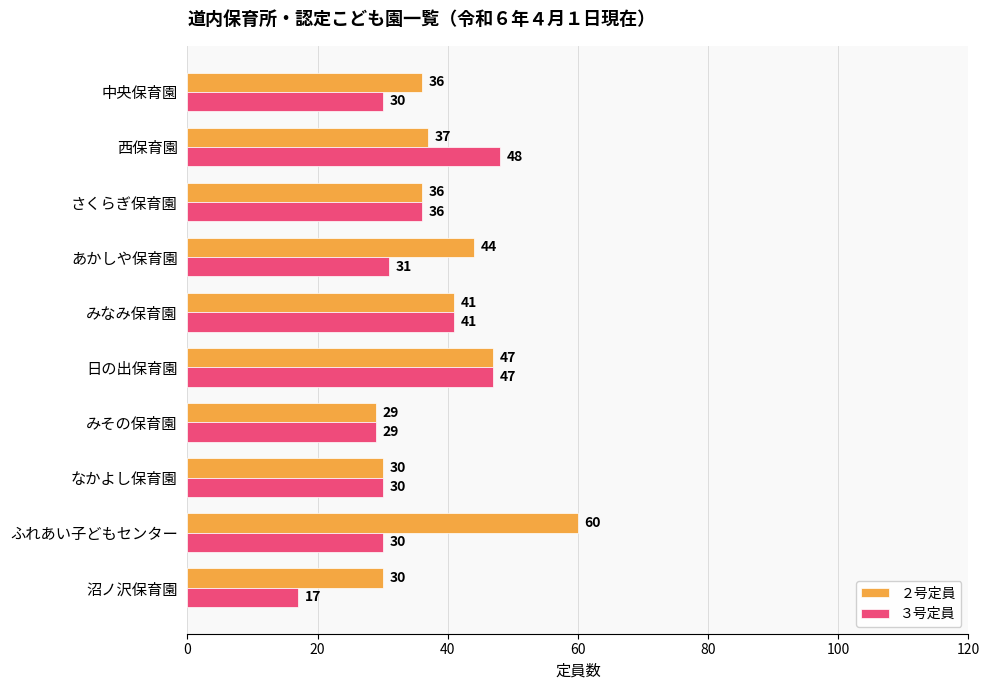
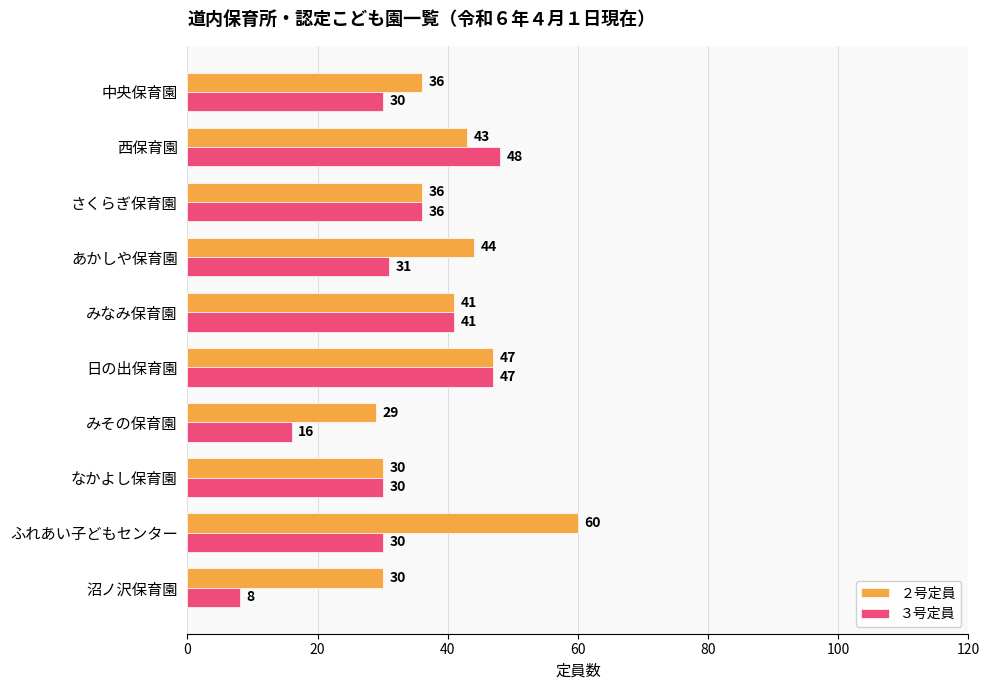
  {
    "２号定員": {
      "中央保育園": 36,
-     "西保育園": 37,
+     "西保育園": 43,
      "さくらぎ保育園": 36,
      "あかしや保育園": 44,
      "みなみ保育園": 41,
      "日の出保育園": 47,
      "みその保育園": 29,
      "なかよし保育園": 30,
      "ふれあい子どもセンター": 60,
      "沼ノ沢保育園": 30
    },
    "３号定員": {
      "中央保育園": 30,
      "西保育園": 48,
      "さくらぎ保育園": 36,
      "あかしや保育園": 31,
      "みなみ保育園": 41,
      "日の出保育園": 47,
-     "みその保育園": 29,
+     "みその保育園": 16,
      "なかよし保育園": 30,
      "ふれあい子どもセンター": 30,
-     "沼ノ沢保育園": 17
+     "沼ノ沢保育園": 8
    }
  }
